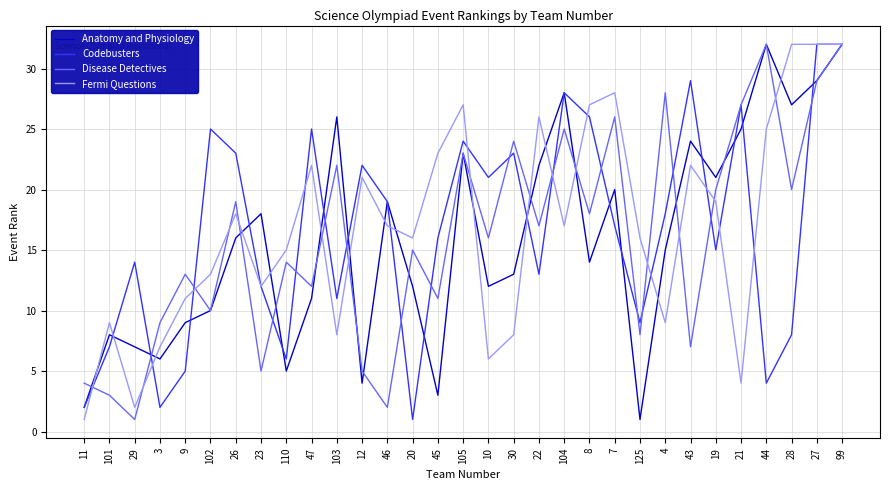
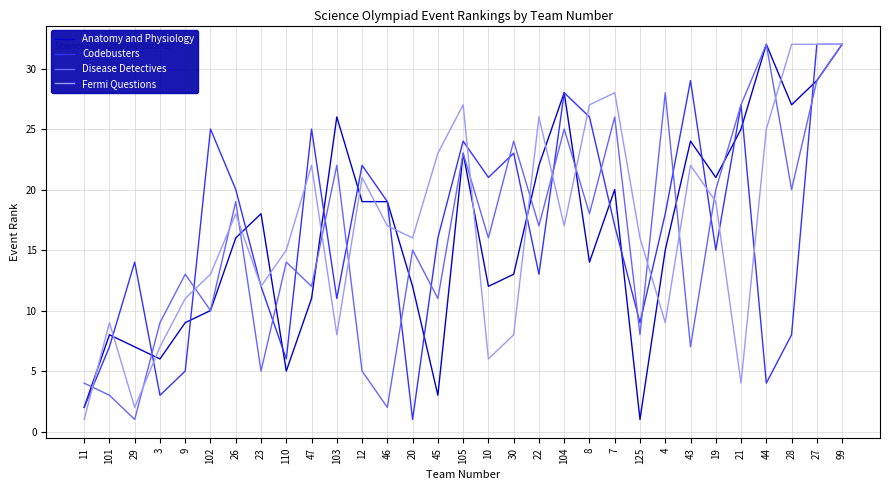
  {
    "Anatomy and Physiology": {
      "101": 8,
      "29": 7,
      "3": 6,
      "9": 9,
      "26": 16,
      "23": 18,
      "110": 5,
      "47": 11,
      "103": 26,
-     "12": 4,
+     "12": 19,
      "20": 12,
      "45": 3,
      "10": 12,
      "30": 13,
      "22": 22,
      "8": 14,
      "7": 20,
      "125": 1,
      "4": 15,
      "43": 24,
      "19": 21,
      "21": 25,
      "28": 27
    },
    "Codebusters": {
      "101": 7,
      "29": 14,
-     "3": 2,
+     "3": 3,
      "9": 5,
      "102": 25,
-     "26": 23,
+     "26": 20,
      "110": 6,
      "47": 25,
      "103": 11,
      "12": 22,
      "20": 1,
      "45": 16,
      "105": 24,
      "10": 21,
      "30": 23,
      "22": 13,
      "8": 26,
      "7": 17,
      "125": 9,
      "4": 18,
      "43": 29,
      "19": 15,
      "44": 4,
      "28": 8
    },
    "Disease Detectives": {
      "11": 4,
      "101": 3,
      "29": 1,
      "3": 9,
      "9": 13,
      "26": 19,
      "23": 5,
      "110": 14,
      "47": 12,
      "103": 22,
      "12": 5,
      "46": 2,
      "20": 15,
      "45": 11,
      "10": 16,
      "30": 24,
      "22": 17,
      "104": 25,
      "8": 18,
      "7": 26,
      "125": 8,
      "4": 28,
      "43": 7,
      "19": 20,
      "28": 20
    },
    "Fermi Questions": {
      "11": 1,
      "101": 9,
      "29": 2,
      "3": 7,
      "9": 11,
      "102": 13,
      "26": 18,
      "110": 15,
      "47": 22,
      "103": 8,
      "12": 21,
      "46": 17,
      "20": 16,
      "45": 23,
      "105": 27,
      "10": 6,
      "30": 8,
      "22": 26,
      "104": 17,
      "8": 27,
      "7": 28,
      "125": 16,
      "4": 9,
      "43": 22,
      "19": 19,
      "21": 4,
      "44": 25,
      "28": 32
    }
  }
